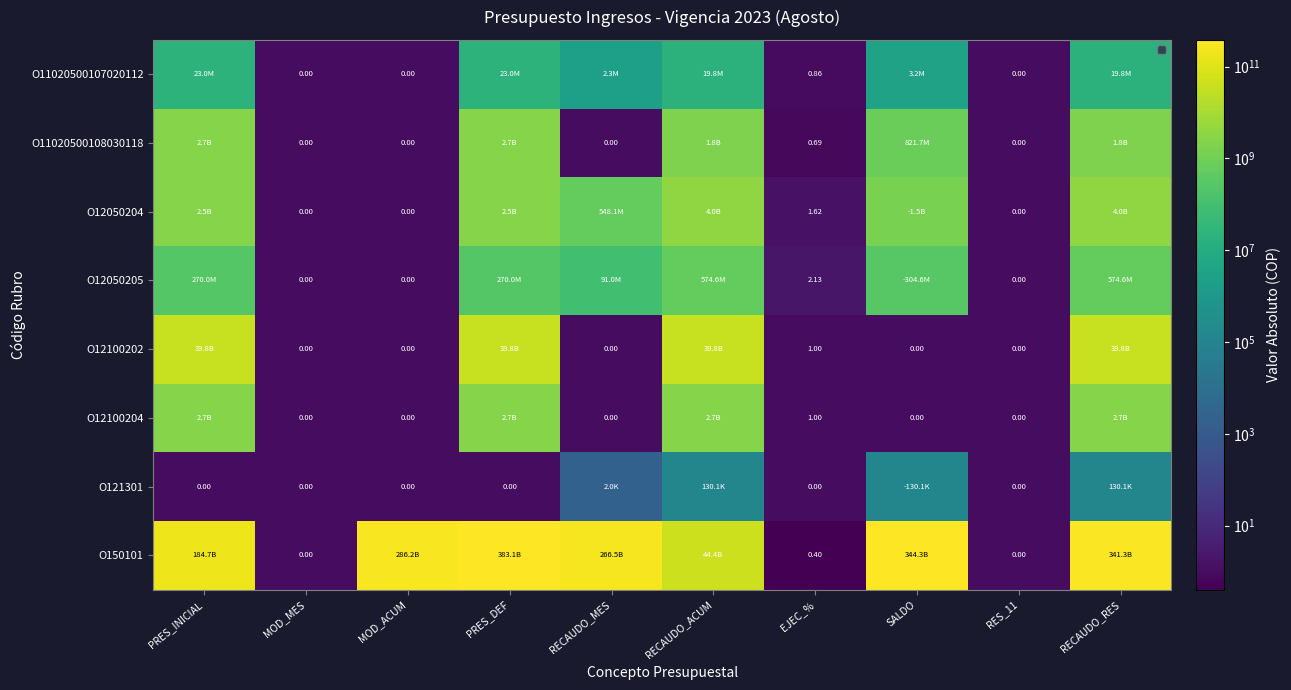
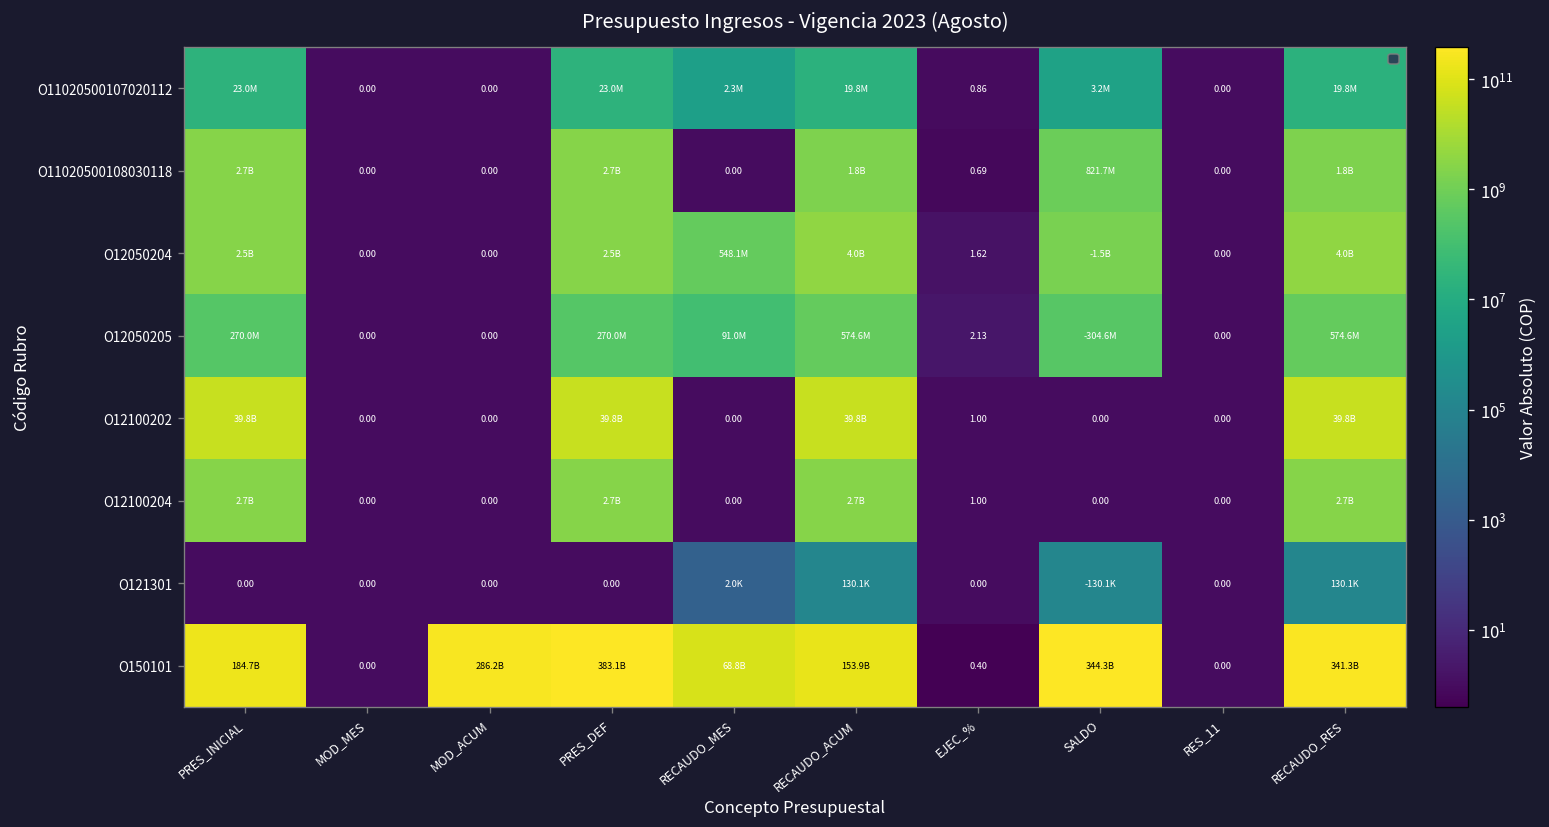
  {
    "O11020500107020112": {
      "PRES_INICIAL": "23.0M",
      "MOD_MES": "0.00",
      "MOD_ACUM": "0.00",
      "PRES_DEF": "23.0M",
      "RECAUDO_MES": "2.3M",
      "RECAUDO_ACUM": "19.8M",
      "EJEC_%": "0.86",
      "SALDO": "3.2M",
      "RES_11": "0.00",
      "RECAUDO_RES": "19.8M"
    },
    "O11020500108030118": {
      "PRES_INICIAL": "2.7B",
      "MOD_MES": "0.00",
      "MOD_ACUM": "0.00",
      "PRES_DEF": "2.7B",
      "RECAUDO_MES": "0.00",
      "RECAUDO_ACUM": "1.8B",
      "EJEC_%": "0.69",
      "SALDO": "821.7M",
      "RES_11": "0.00",
      "RECAUDO_RES": "1.8B"
    },
    "O12050204": {
      "PRES_INICIAL": "2.5B",
      "MOD_MES": "0.00",
      "MOD_ACUM": "0.00",
      "PRES_DEF": "2.5B",
      "RECAUDO_MES": "548.1M",
      "RECAUDO_ACUM": "4.0B",
      "EJEC_%": "1.62",
      "SALDO": "-1.5B",
      "RES_11": "0.00",
      "RECAUDO_RES": "4.0B"
    },
    "O12050205": {
      "PRES_INICIAL": "270.0M",
      "MOD_MES": "0.00",
      "MOD_ACUM": "0.00",
      "PRES_DEF": "270.0M",
      "RECAUDO_MES": "91.0M",
      "RECAUDO_ACUM": "574.6M",
      "EJEC_%": "2.13",
      "SALDO": "-304.6M",
      "RES_11": "0.00",
      "RECAUDO_RES": "574.6M"
    },
    "O12100202": {
      "PRES_INICIAL": "39.8B",
      "MOD_MES": "0.00",
      "MOD_ACUM": "0.00",
      "PRES_DEF": "39.8B",
      "RECAUDO_MES": "0.00",
      "RECAUDO_ACUM": "39.8B",
      "EJEC_%": "1.00",
      "SALDO": "0.00",
      "RES_11": "0.00",
      "RECAUDO_RES": "39.8B"
    },
    "O12100204": {
      "PRES_INICIAL": "2.7B",
      "MOD_MES": "0.00",
      "MOD_ACUM": "0.00",
      "PRES_DEF": "2.7B",
      "RECAUDO_MES": "0.00",
      "RECAUDO_ACUM": "2.7B",
      "EJEC_%": "1.00",
      "SALDO": "0.00",
      "RES_11": "0.00",
      "RECAUDO_RES": "2.7B"
    },
    "O121301": {
      "PRES_INICIAL": "0.00",
      "MOD_MES": "0.00",
      "MOD_ACUM": "0.00",
      "PRES_DEF": "0.00",
      "RECAUDO_MES": "2.0K",
      "RECAUDO_ACUM": "130.1K",
      "EJEC_%": "0.00",
      "SALDO": "-130.1K",
      "RES_11": "0.00",
      "RECAUDO_RES": "130.1K"
    },
    "O150101": {
      "PRES_INICIAL": "184.7B",
      "MOD_MES": "0.00",
      "MOD_ACUM": "286.2B",
      "PRES_DEF": "383.1B",
-     "RECAUDO_MES": "266.5B",
-     "RECAUDO_ACUM": "44.4B",
+     "RECAUDO_MES": "68.8B",
+     "RECAUDO_ACUM": "153.9B",
      "EJEC_%": "0.40",
      "SALDO": "344.3B",
      "RES_11": "0.00",
      "RECAUDO_RES": "341.3B"
    }
  }
